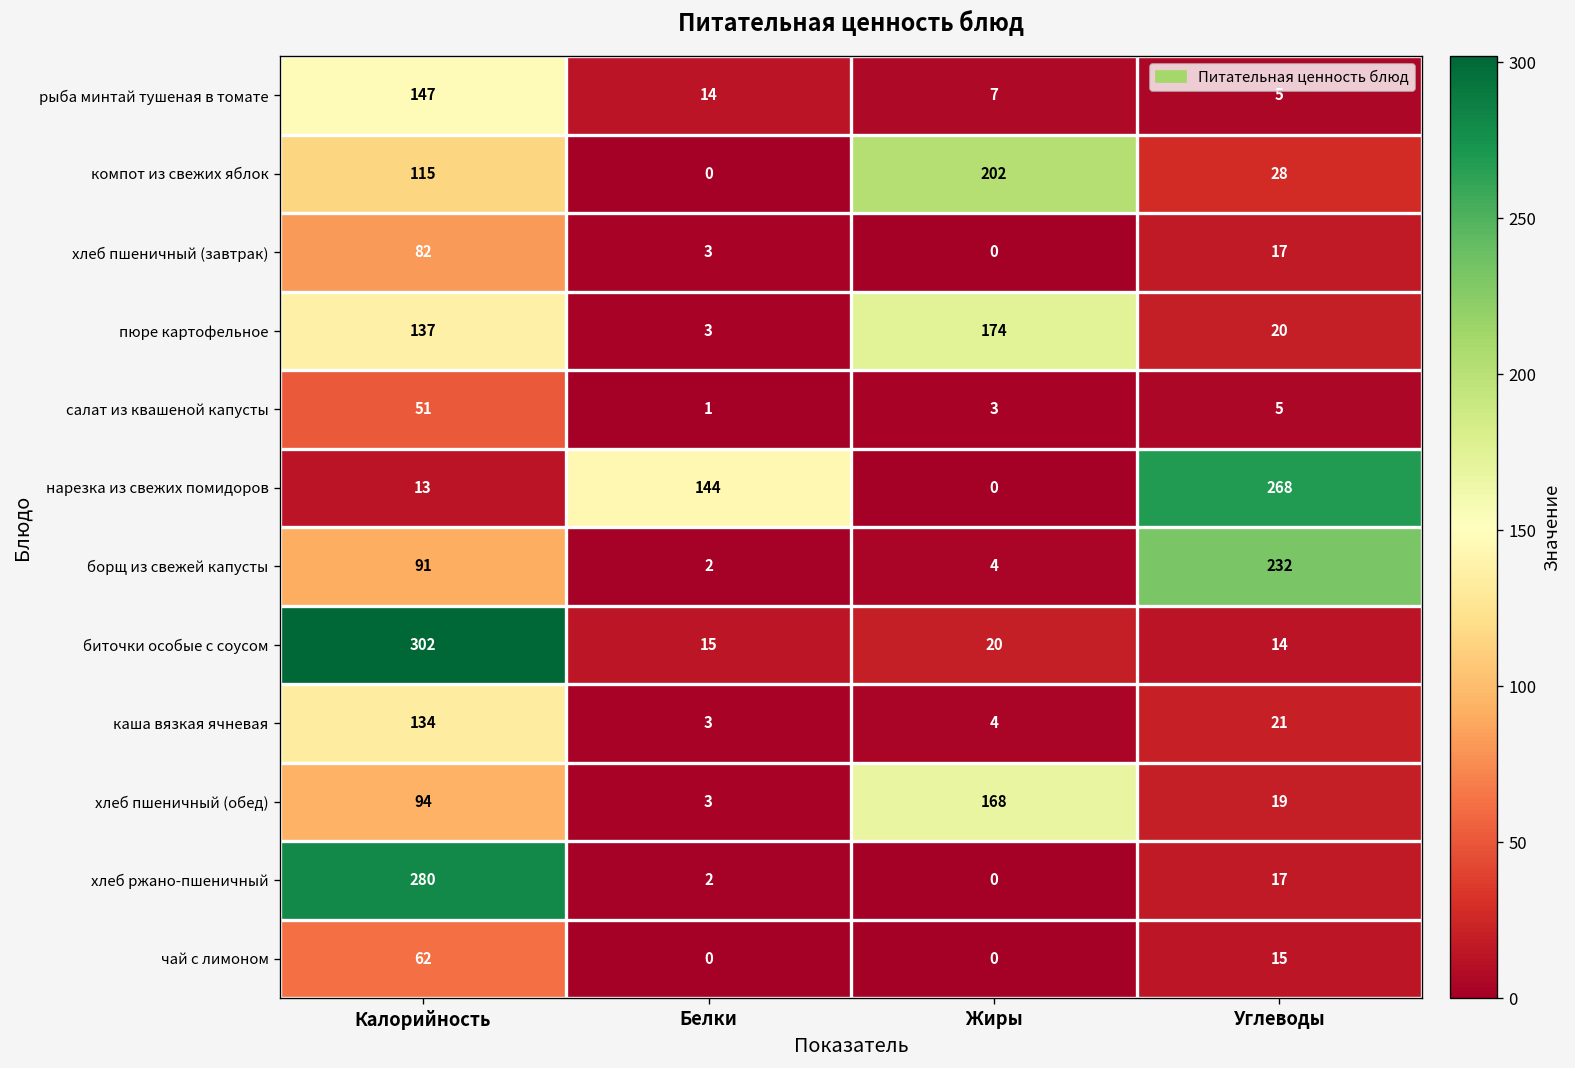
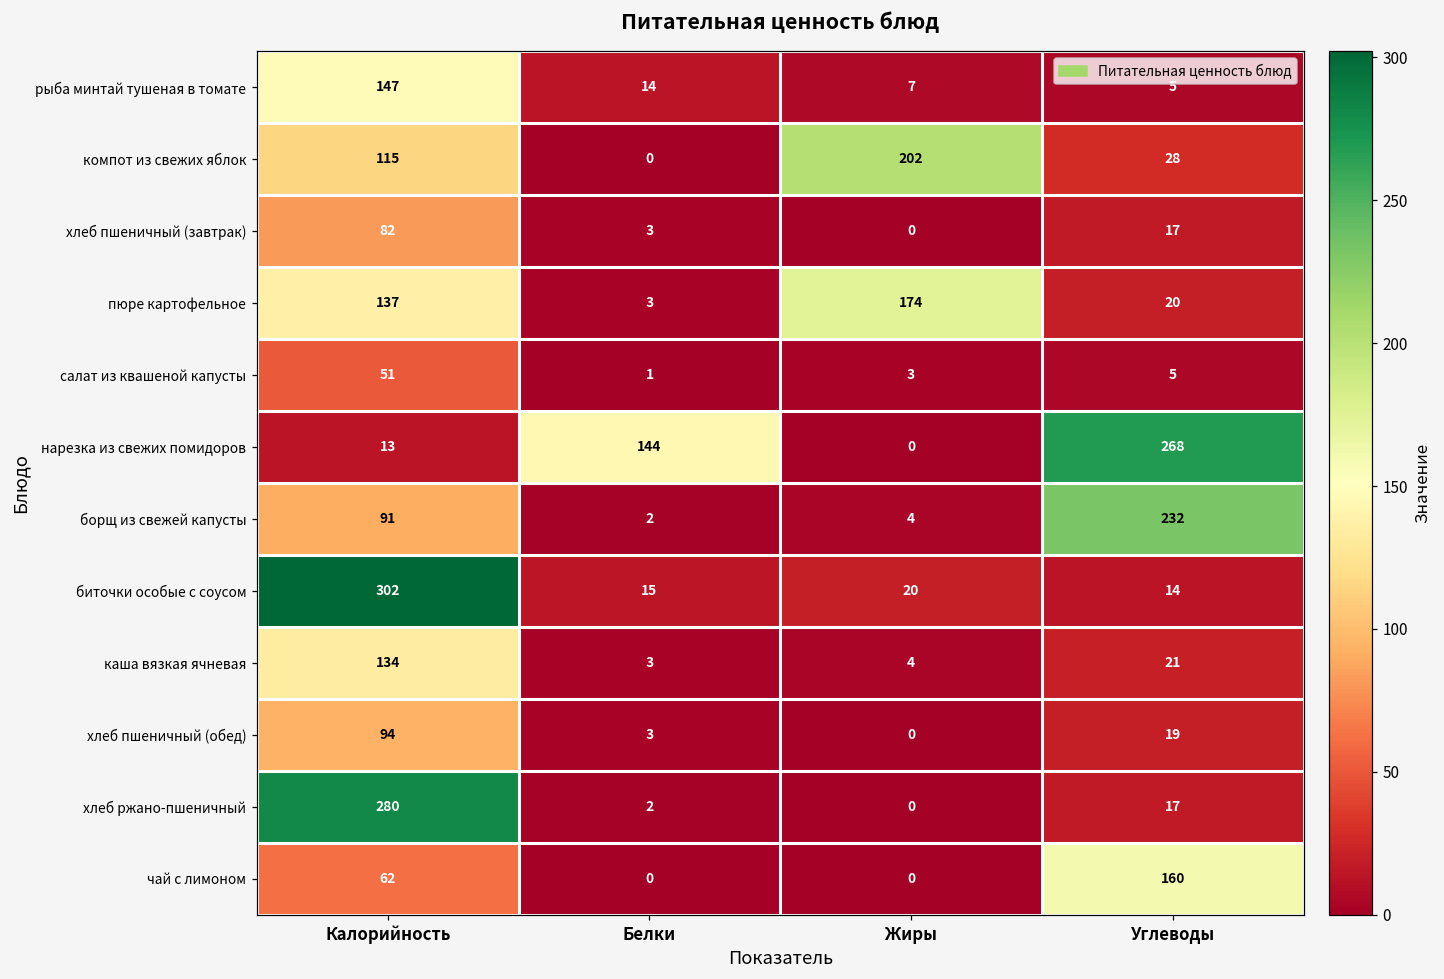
  {
    "рыба минтай тушеная в томате": {
      "Калорийность": 147,
      "Белки": 14,
      "Жиры": 7
    },
    "компот из свежих яблок": {
      "Калорийность": 115,
      "Белки": 0,
      "Жиры": 202,
      "Углеводы": 28
    },
    "хлеб пшеничный (завтрак)": {
      "Калорийность": 82,
      "Белки": 3,
      "Жиры": 0,
      "Углеводы": 17
    },
    "пюре картофельное": {
      "Калорийность": 137,
      "Белки": 3,
      "Жиры": 174,
      "Углеводы": 20
    },
    "салат из квашеной капусты": {
      "Калорийность": 51,
      "Белки": 1,
      "Жиры": 3,
      "Углеводы": 5
    },
    "нарезка из свежих помидоров": {
      "Калорийность": 13,
      "Белки": 144,
      "Жиры": 0,
      "Углеводы": 268
    },
    "борщ из свежей капусты": {
      "Калорийность": 91,
      "Белки": 2,
      "Жиры": 4,
      "Углеводы": 232
    },
    "биточки особые с соусом": {
      "Калорийность": 302,
      "Белки": 15,
      "Жиры": 20,
      "Углеводы": 14
    },
    "каша вязкая ячневая": {
      "Калорийность": 134,
      "Белки": 3,
      "Жиры": 4,
      "Углеводы": 21
    },
    "хлеб пшеничный (обед)": {
      "Калорийность": 94,
      "Белки": 3,
-     "Жиры": 168,
+     "Жиры": 0,
      "Углеводы": 19
    },
    "хлеб ржано-пшеничный": {
      "Калорийность": 280,
      "Белки": 2,
      "Жиры": 0,
      "Углеводы": 17
    },
    "чай с лимоном": {
      "Калорийность": 62,
      "Белки": 0,
      "Жиры": 0,
-     "Углеводы": 15
+     "Углеводы": 160
    }
  }
